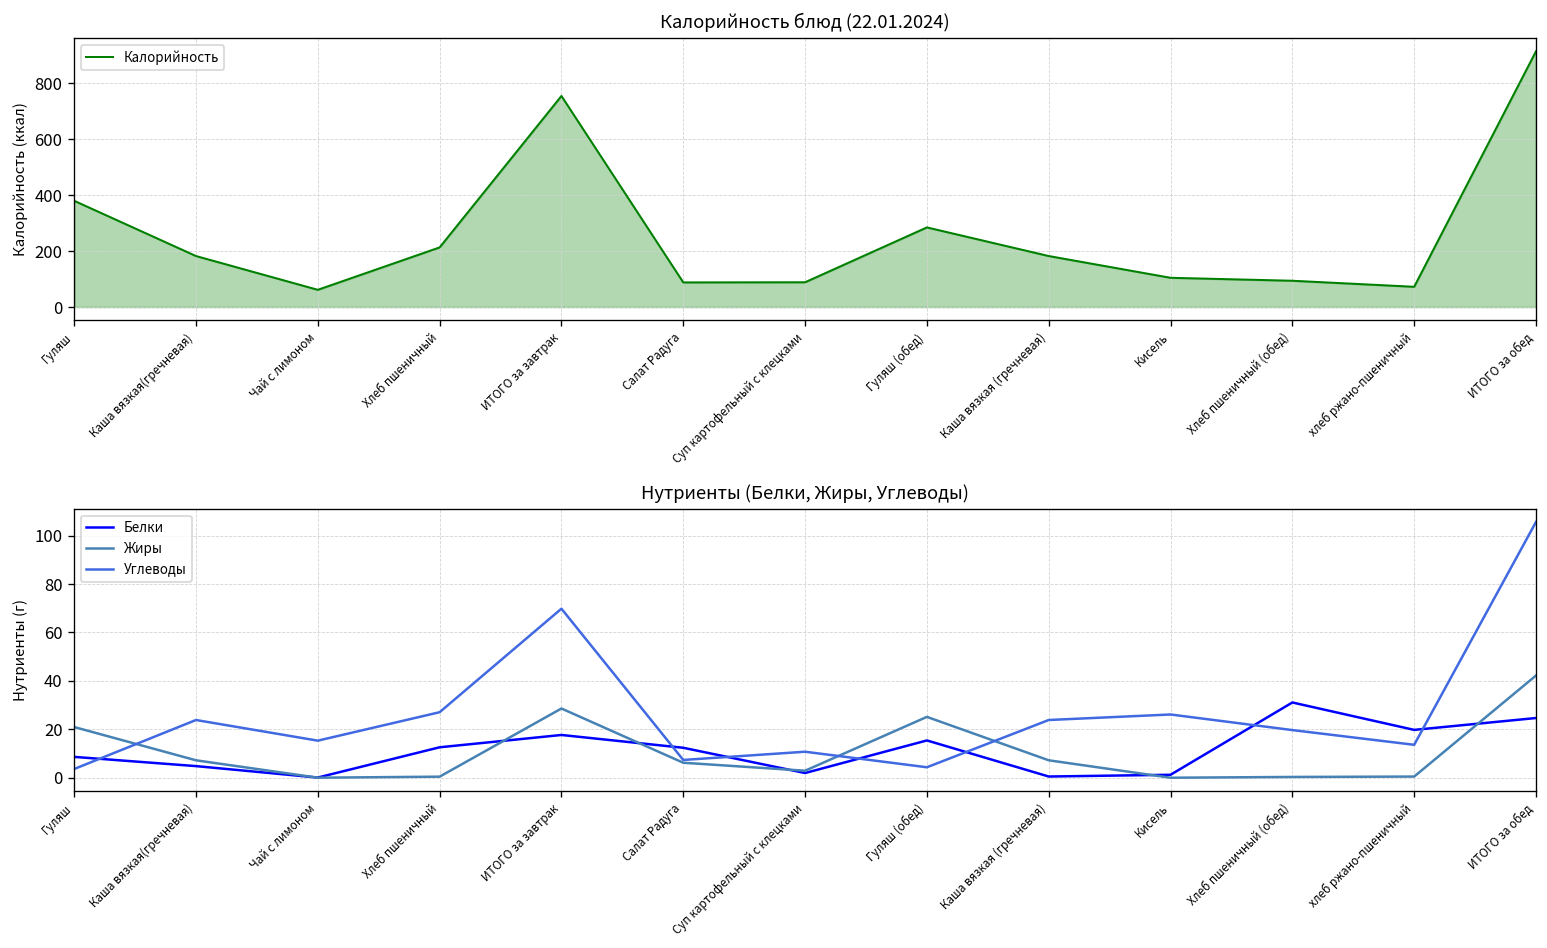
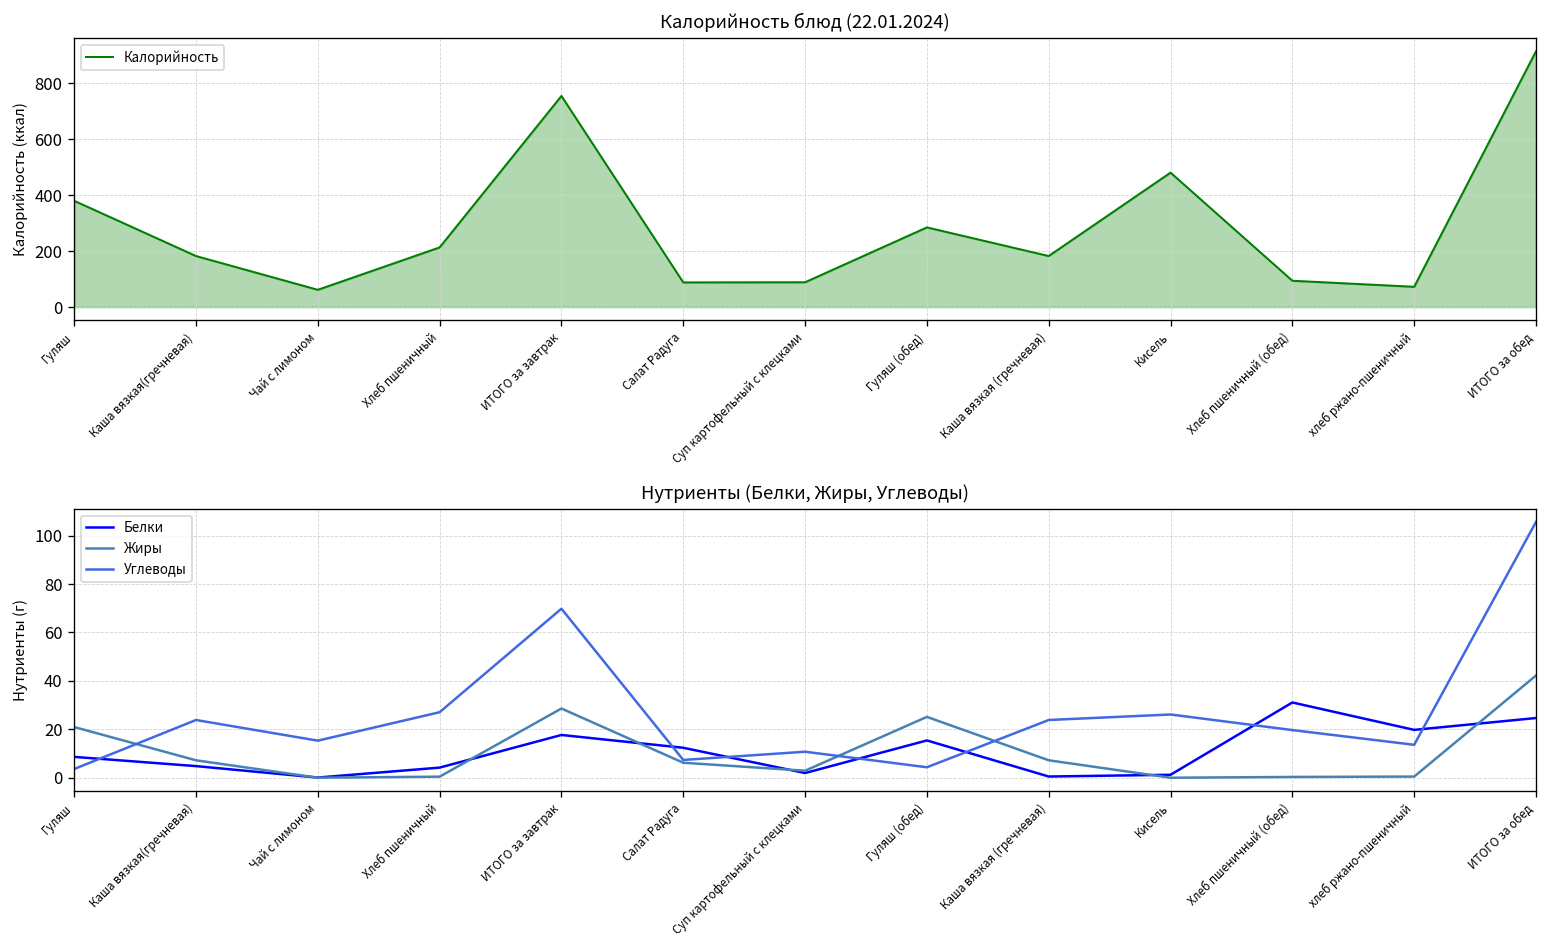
  {
    "Калорийность блюд (22.01.2024)": {
      "Гуляш": 380,
      "Каша вязкая(гречневая)": 180,
      "Чай с лимоном": 60,
      "Хлеб пшеничный": 210,
      "ИТОГО за завтрак": 750,
      "Салат Радуга": 90,
      "Суп картофельный с клецками": 90,
      "Гуляш (обед)": 280,
      "Каша вязкая (гречневая)": 180,
-     "Кисель": 100,
+     "Кисель": 480,
      "Хлеб пшеничный (обед)": 90,
      "хлеб ржано-пшеничный": 70,
      "ИТОГО за обед": 910
    },
    "Нутриенты (Белки, Жиры, Углеводы)": {
      "Белки": {
        "Гуляш": 9,
        "Каша вязкая(гречневая)": 5,
-       "Хлеб пшеничный": 13,
+       "Хлеб пшеничный": 4,
        "ИТОГО за завтрак": 18,
        "Салат Радуга": 12,
        "Гуляш (обед)": 15,
        "Каша вязкая (гречневая)": 1,
        "Хлеб пшеничный (обед)": 31,
        "хлеб ржано-пшеничный": 20,
        "ИТОГО за обед": 25
      }
    }
  }
